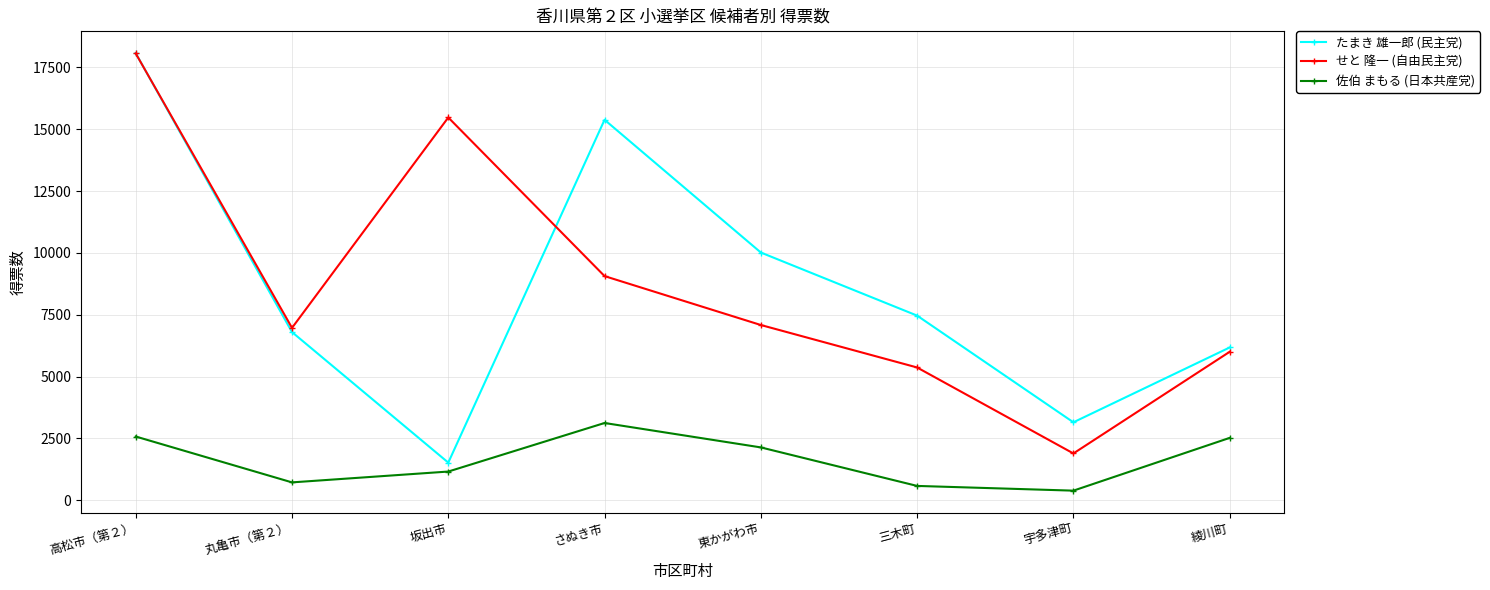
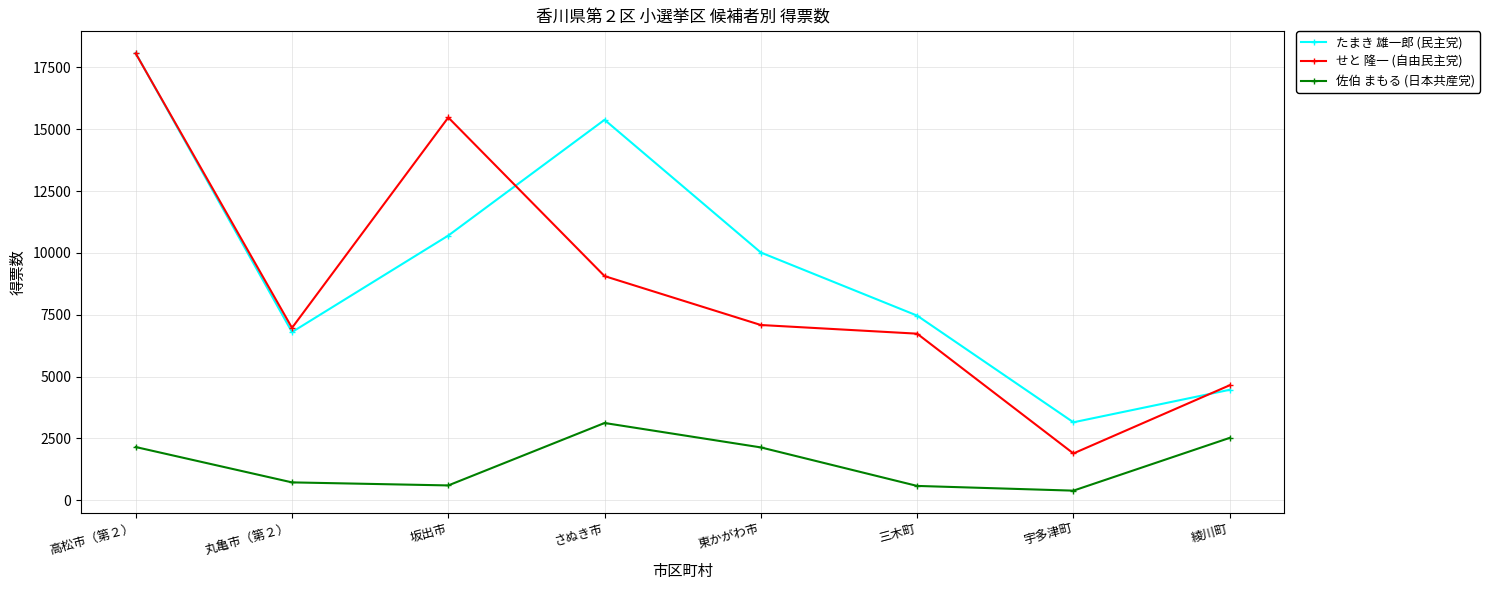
  {
    "たまき 雄一郎 (民主党)": {
      "丸亀市（第２）": 6800,
-     "坂出市": 1500,
+     "坂出市": 10700,
      "さぬき市": 15400,
      "東かがわ市": 10000,
      "三木町": 7500,
      "宇多津町": 3200,
-     "綾川町": 6200
+     "綾川町": 4500
    },
    "せと 隆一 (自由民主党)": {
      "丸亀市（第２）": 7000,
      "坂出市": 15500,
      "さぬき市": 9100,
      "東かがわ市": 7100,
-     "三木町": 5400,
+     "三木町": 6700,
      "宇多津町": 1900,
-     "綾川町": 6000
+     "綾川町": 4600
    },
    "佐伯 まもる (日本共産党)": {
-     "高松市（第２）": 2600,
+     "高松市（第２）": 2200,
      "丸亀市（第２）": 700,
-     "坂出市": 1200,
+     "坂出市": 600,
      "さぬき市": 3100,
      "東かがわ市": 2100,
      "三木町": 600,
      "宇多津町": 400,
      "綾川町": 2500
    }
  }
